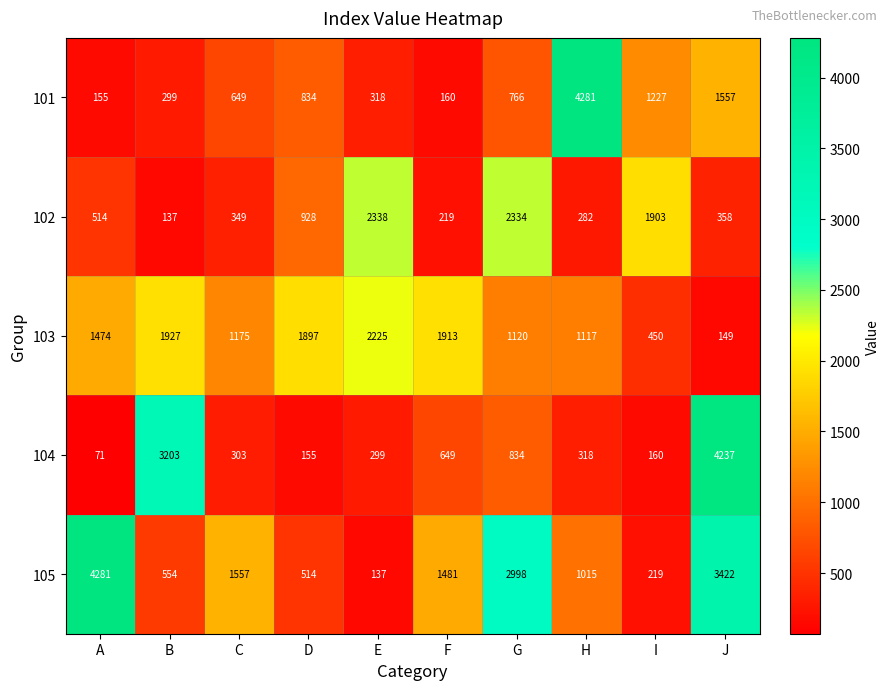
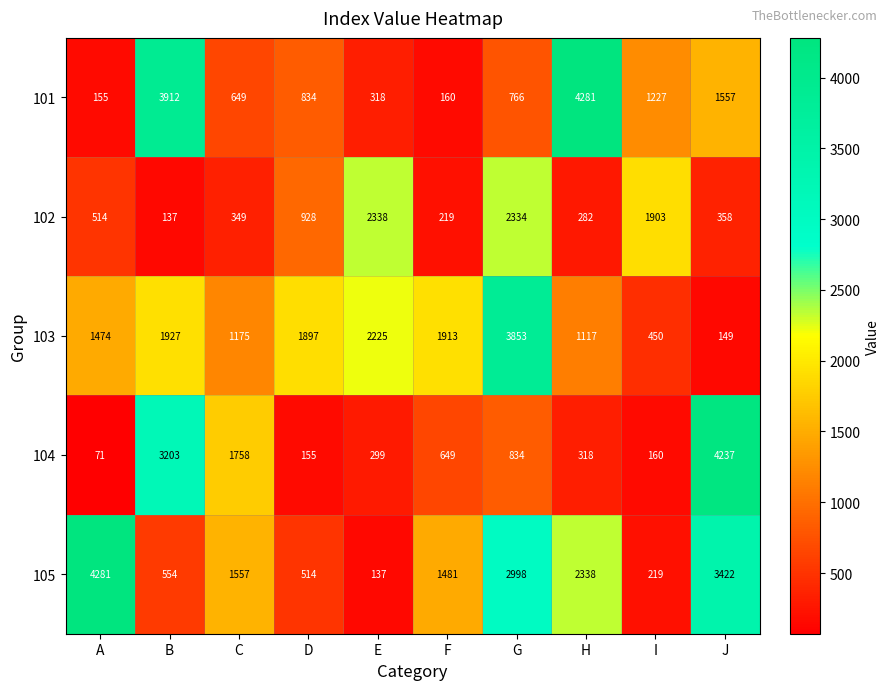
  {
    "101": {
      "A": 155,
-     "B": 299,
+     "B": 3912,
      "C": 649,
      "D": 834,
      "E": 318,
      "F": 160,
      "G": 766,
      "H": 4281,
      "I": 1227,
      "J": 1557
    },
    "102": {
      "A": 514,
      "B": 137,
      "C": 349,
      "D": 928,
      "E": 2338,
      "F": 219,
      "G": 2334,
      "H": 282,
      "I": 1903,
      "J": 358
    },
    "103": {
      "A": 1474,
      "B": 1927,
      "C": 1175,
      "D": 1897,
      "E": 2225,
      "F": 1913,
-     "G": 1120,
+     "G": 3853,
      "H": 1117,
      "I": 450,
      "J": 149
    },
    "104": {
      "A": 71,
      "B": 3203,
-     "C": 303,
+     "C": 1758,
      "D": 155,
      "E": 299,
      "F": 649,
      "G": 834,
      "H": 318,
      "I": 160,
      "J": 4237
    },
    "105": {
      "A": 4281,
      "B": 554,
      "C": 1557,
      "D": 514,
      "E": 137,
      "F": 1481,
      "G": 2998,
-     "H": 1015,
+     "H": 2338,
      "I": 219,
      "J": 3422
    }
  }
